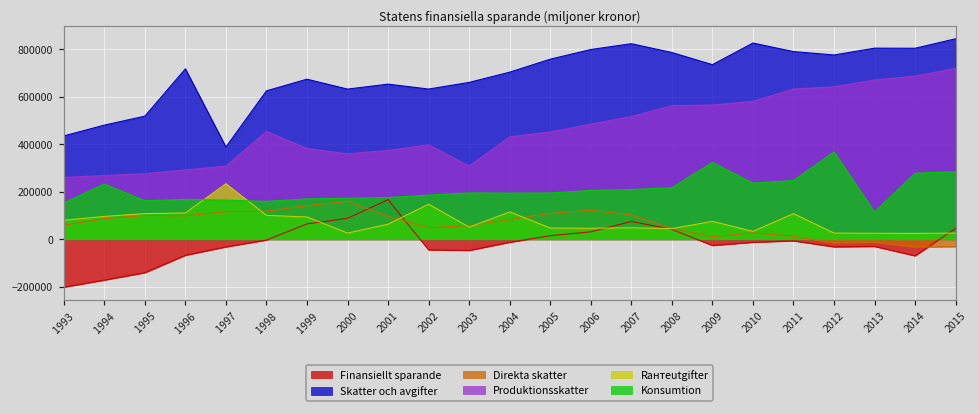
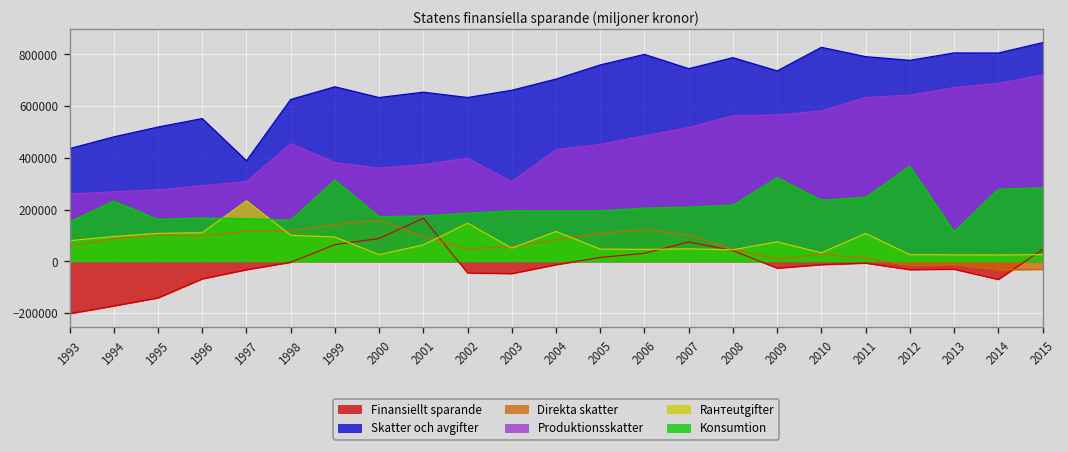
  {
    "Skatter och avgifter": {
      "1993": 440000,
      "1994": 480000,
      "1995": 520000,
-     "1996": 720000,
+     "1996": 550000,
      "1997": 390000,
      "1998": 630000,
      "1999": 670000,
      "2000": 630000,
      "2001": 650000,
      "2002": 630000,
      "2003": 660000,
      "2004": 700000,
      "2005": 760000,
      "2006": 800000,
-     "2007": 820000,
+     "2007": 740000,
      "2008": 790000,
      "2009": 740000,
      "2010": 830000,
      "2011": 790000,
      "2012": 780000,
      "2013": 810000,
      "2014": 800000,
      "2015": 840000
    },
    "Produktionsskatter": {
      "1993": 260000,
      "1994": 270000,
      "1995": 280000,
      "1996": 290000,
      "1997": 310000,
      "1998": 450000,
      "1999": 380000,
      "2000": 360000,
      "2001": 370000,
      "2002": 400000,
      "2003": 310000,
      "2004": 430000,
      "2005": 450000,
      "2006": 490000,
      "2007": 520000,
      "2008": 560000,
      "2009": 570000,
      "2010": 580000,
      "2011": 630000,
      "2012": 640000,
      "2013": 670000,
      "2014": 690000,
      "2015": 720000
    },
    "Rантeutgifter": {
      "1993": 80000,
      "1996": 110000,
      "1997": 230000,
      "1998": 100000,
      "1999": 90000,
      "2000": 30000,
      "2001": 60000,
      "2002": 150000,
      "2004": 120000,
      "2005": 50000,
      "2006": 50000,
      "2007": 50000,
      "2009": 80000,
      "2011": 110000,
      "2012": 30000,
      "2013": 30000,
      "2014": 20000,
      "2015": 30000
    },
    "Konsumtion": {
      "1993": 150000,
      "1994": 230000,
      "1995": 160000,
      "1996": 170000,
      "1997": 160000,
      "1998": 160000,
-     "1999": 170000,
+     "1999": 310000,
      "2000": 170000,
      "2002": 190000,
      "2003": 200000,
      "2004": 190000,
      "2005": 200000,
      "2006": 210000,
      "2007": 210000,
      "2008": 220000,
      "2009": 320000,
      "2010": 240000,
      "2011": 250000,
      "2012": 370000,
      "2013": 110000,
      "2014": 280000,
      "2015": 280000
    }
  }
